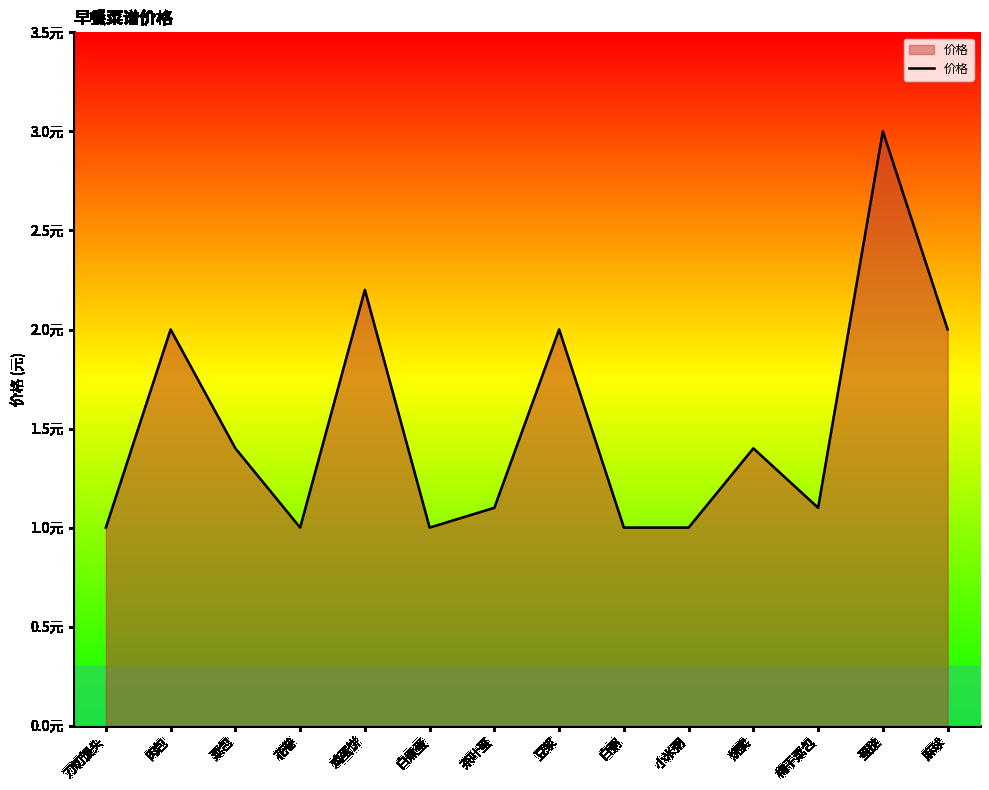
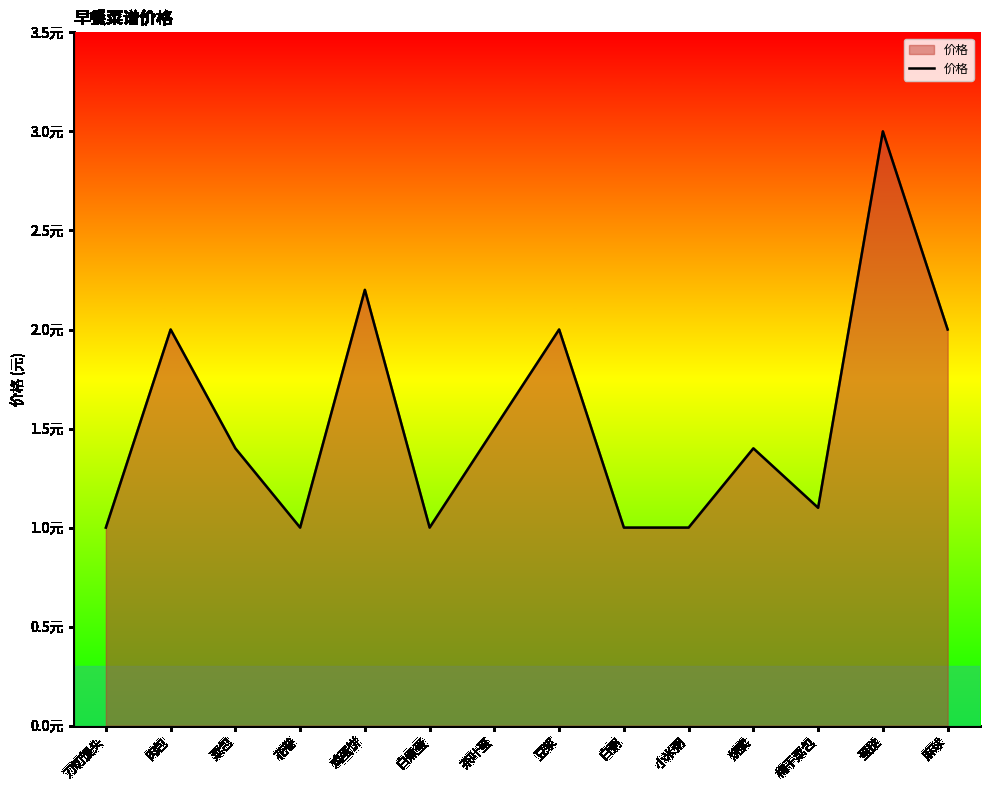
  {
    "刀切馒头": "1.0元",
    "肉包": "2.0元",
    "菜包": "1.4元",
    "花卷": "1.0元",
    "鸡蛋饼": "2.2元",
    "白煮蛋": "1.0元",
-   "茶叶蛋": "1.1元",
+   "茶叶蛋": "1.5元",
    "豆浆": "2.0元",
    "白粥": "1.0元",
    "小米粥": "1.0元",
    "烧卖": "1.4元",
    "梅干菜包": "1.1元",
    "蛋挞": "3.0元",
    "麻球": "2.0元"
  }
